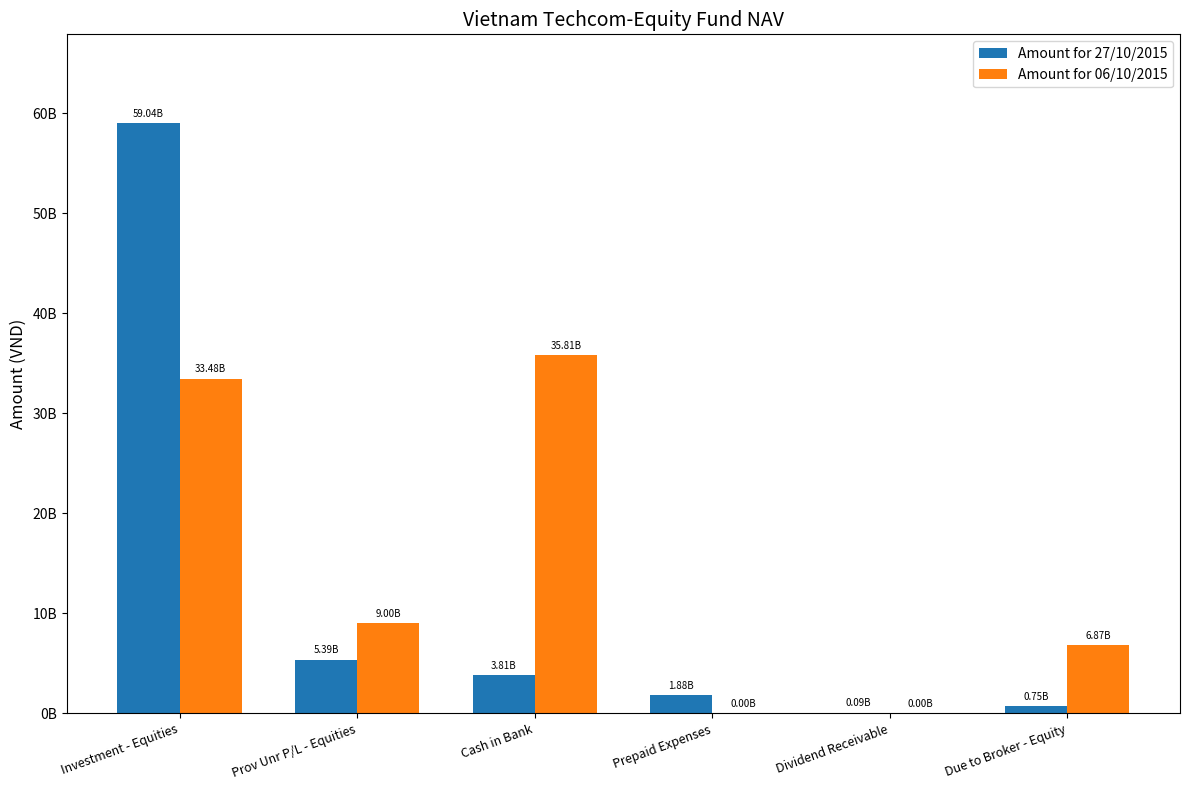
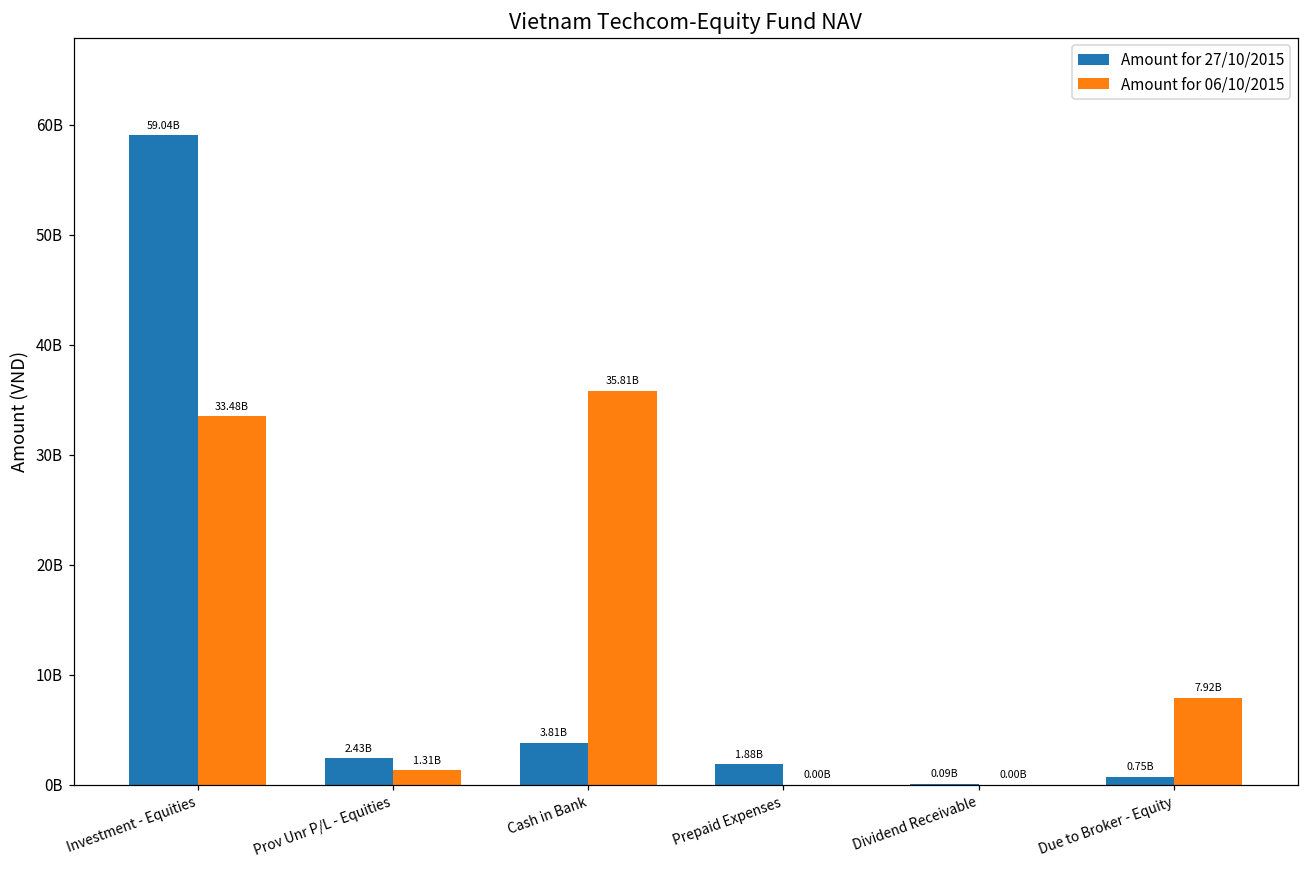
  {
    "Amount for 27/10/2015": {
      "Investment - Equities": "59.04B",
-     "Prov Unr P/L - Equities": "5.39B",
+     "Prov Unr P/L - Equities": "2.43B",
      "Cash in Bank": "3.81B",
      "Prepaid Expenses": "1.88B",
      "Dividend Receivable": "0.09B",
      "Due to Broker - Equity": "0.75B"
    },
    "Amount for 06/10/2015": {
      "Investment - Equities": "33.48B",
-     "Prov Unr P/L - Equities": "9.00B",
+     "Prov Unr P/L - Equities": "1.31B",
      "Cash in Bank": "35.81B",
      "Dividend Receivable": "0.00B",
-     "Due to Broker - Equity": "6.87B"
+     "Due to Broker - Equity": "7.92B"
    }
  }
